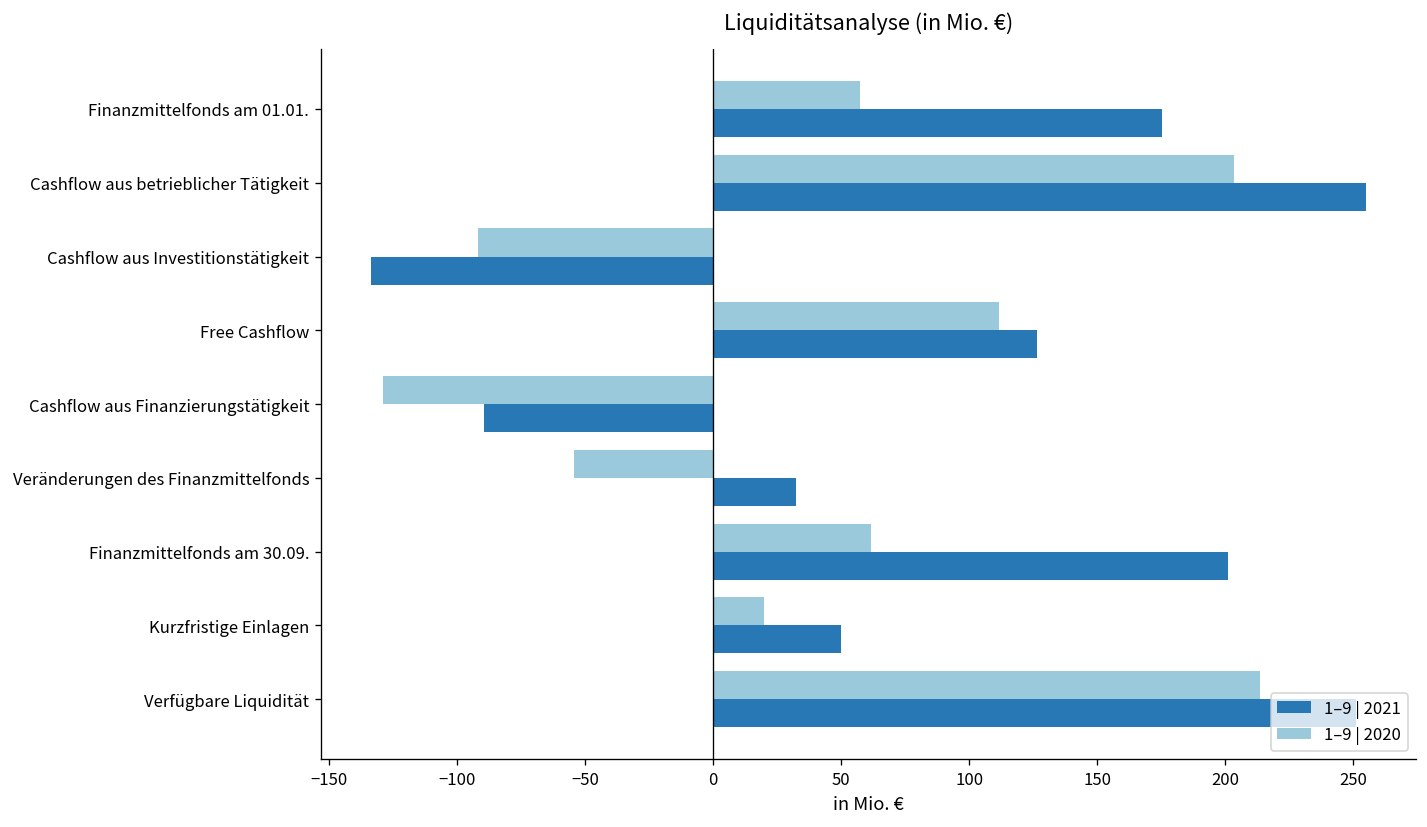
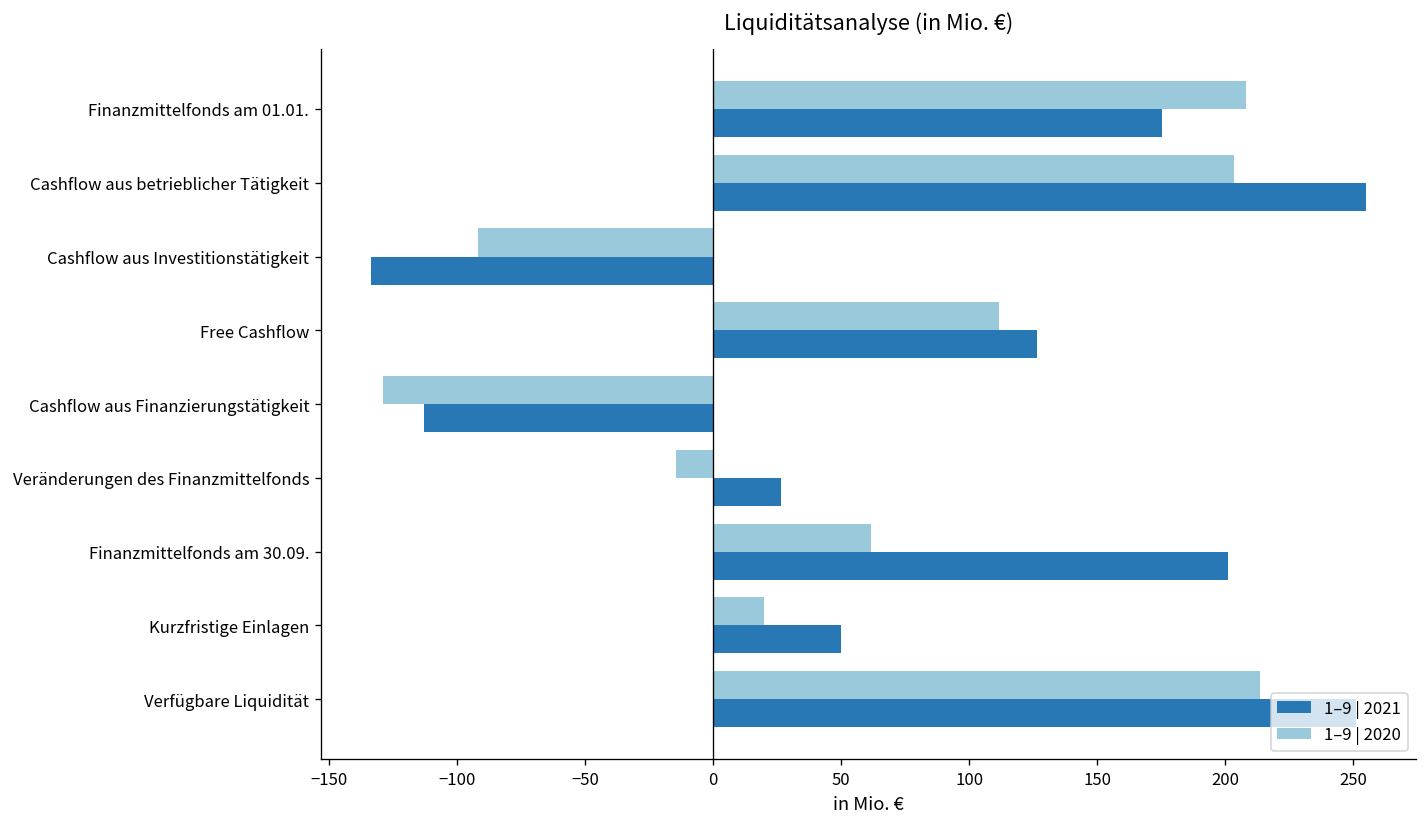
  {
    "1–9 | 2021": {
      "Finanzmittelfonds am 01.01.": 175,
      "Cashflow aus betrieblicher Tätigkeit": 255,
      "Cashflow aus Investitionstätigkeit": -134,
      "Free Cashflow": 127,
-     "Cashflow aus Finanzierungstätigkeit": -90,
-     "Veränderungen des Finanzmittelfonds": 33,
+     "Cashflow aus Finanzierungstätigkeit": -113,
+     "Veränderungen des Finanzmittelfonds": 26,
      "Finanzmittelfonds am 30.09.": 201,
      "Kurzfristige Einlagen": 50
    },
    "1–9 | 2020": {
-     "Finanzmittelfonds am 01.01.": 57,
+     "Finanzmittelfonds am 01.01.": 208,
      "Cashflow aus betrieblicher Tätigkeit": 204,
      "Cashflow aus Investitionstätigkeit": -92,
      "Free Cashflow": 112,
      "Cashflow aus Finanzierungstätigkeit": -129,
-     "Veränderungen des Finanzmittelfonds": -54,
+     "Veränderungen des Finanzmittelfonds": -15,
      "Finanzmittelfonds am 30.09.": 62,
      "Kurzfristige Einlagen": 20,
      "Verfügbare Liquidität": 214
    }
  }
